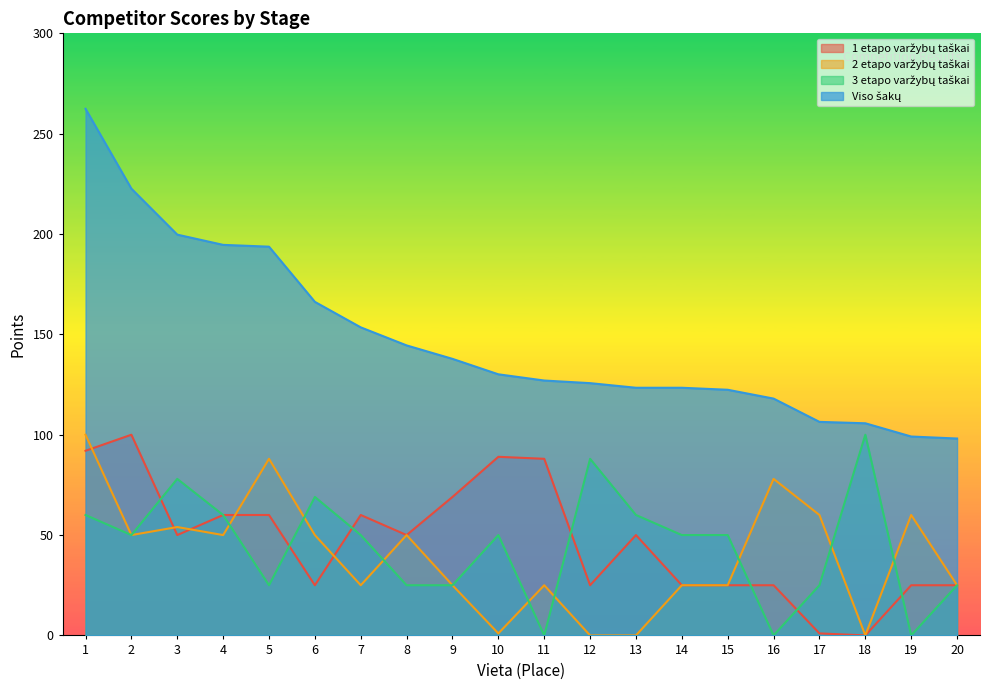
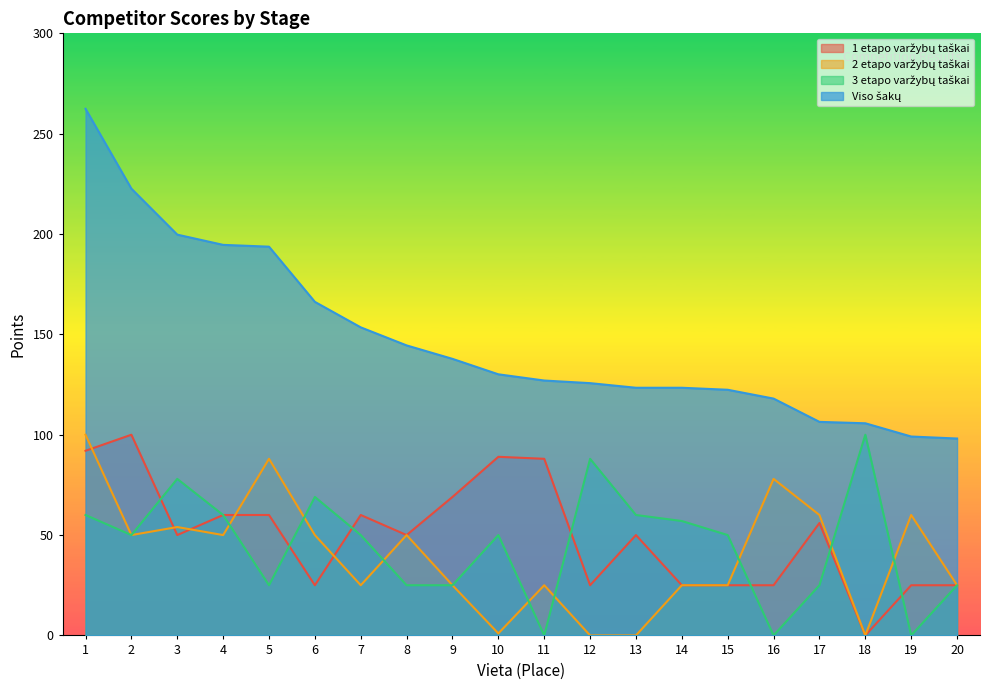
  {
    "1 etapo varžybų taškai": {
      "1": 92,
      "2": 100,
      "3": 50,
      "5": 60,
      "6": 25,
      "7": 60,
      "9": 69,
      "10": 89,
      "11": 88,
      "12": 25,
      "13": 50,
      "16": 25,
-     "17": 1,
+     "17": 56,
      "19": 25
    },
    "2 etapo varžybų taškai": {
      "1": 100,
      "3": 54,
      "4": 50,
      "5": 88,
      "6": 50,
      "7": 25,
      "10": 1,
      "11": 25,
      "12": 0,
      "13": 0,
      "16": 78,
      "17": 60,
      "19": 60
    },
    "3 etapo varžybų taškai": {
      "1": 60,
      "3": 78,
      "5": 25,
      "6": 69,
      "7": 50,
      "8": 25,
      "10": 50,
      "11": 0,
      "12": 88,
      "13": 60,
-     "14": 50,
+     "14": 57,
      "15": 50,
      "16": 0,
      "17": 25,
      "18": 100,
      "19": 0
    },
    "Viso šakų": {
      "1": 262,
      "2": 223,
      "3": 200,
      "4": 195,
      "5": 194,
      "6": 166,
      "7": 154,
      "8": 145,
      "9": 138,
      "10": 130,
      "11": 127,
      "12": 126,
      "13": 123,
      "14": 123,
      "15": 122,
      "16": 118,
      "17": 106,
      "18": 106,
      "19": 99,
      "20": 98
    }
  }
